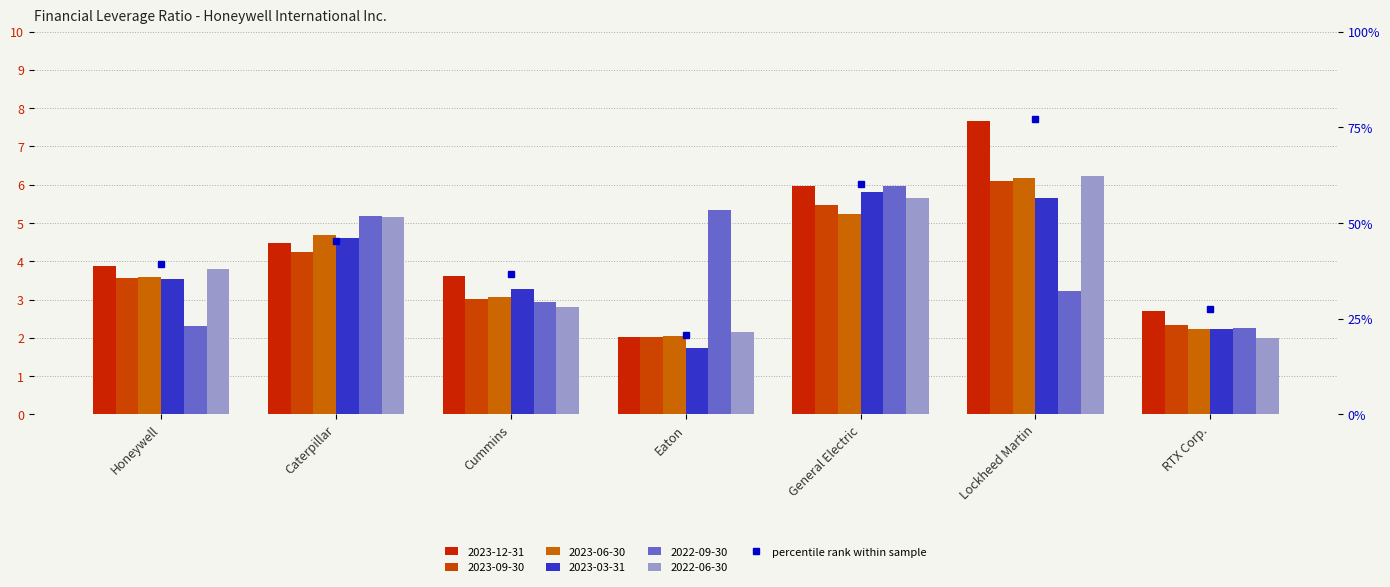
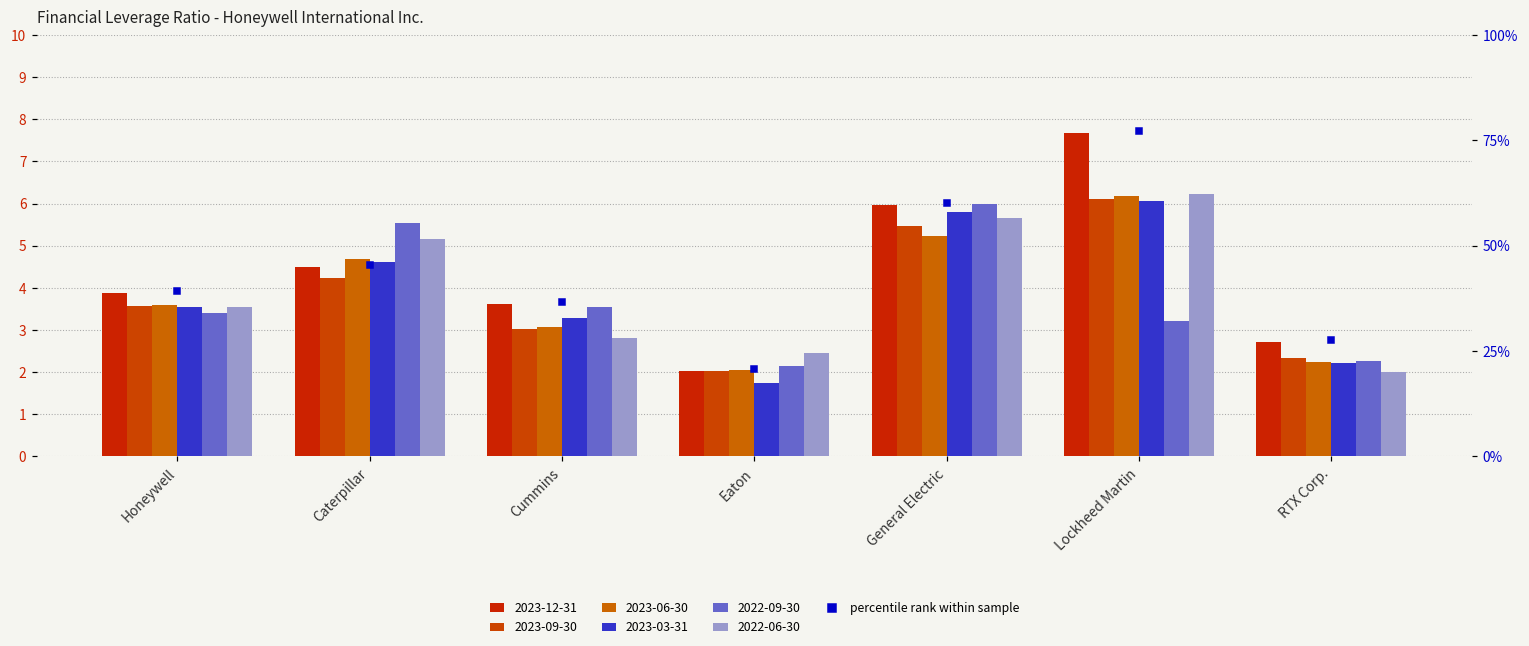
  {
    "2023-03-31": {
      "Honeywell": 3.5,
      "Caterpillar": 4.6,
      "Cummins": 3.3,
      "Eaton": 1.7,
      "General Electric": 5.8,
-     "Lockheed Martin": 5.7,
+     "Lockheed Martin": 6.1,
      "RTX Corp.": 2.2
    },
    "2022-09-30": {
-     "Honeywell": 2.3,
-     "Caterpillar": 5.2,
-     "Cummins": 3.0,
-     "Eaton": 5.4,
+     "Honeywell": 3.4,
+     "Caterpillar": 5.5,
+     "Cummins": 3.6,
+     "Eaton": 2.1,
      "General Electric": 6.0,
      "Lockheed Martin": 3.2,
      "RTX Corp.": 2.3
    },
    "2022-06-30": {
-     "Honeywell": 3.8,
+     "Honeywell": 3.6,
      "Caterpillar": 5.2,
      "Cummins": 2.8,
-     "Eaton": 2.2,
+     "Eaton": 2.5,
      "General Electric": 5.7,
      "Lockheed Martin": 6.2,
      "RTX Corp.": 2.0
    }
  }
